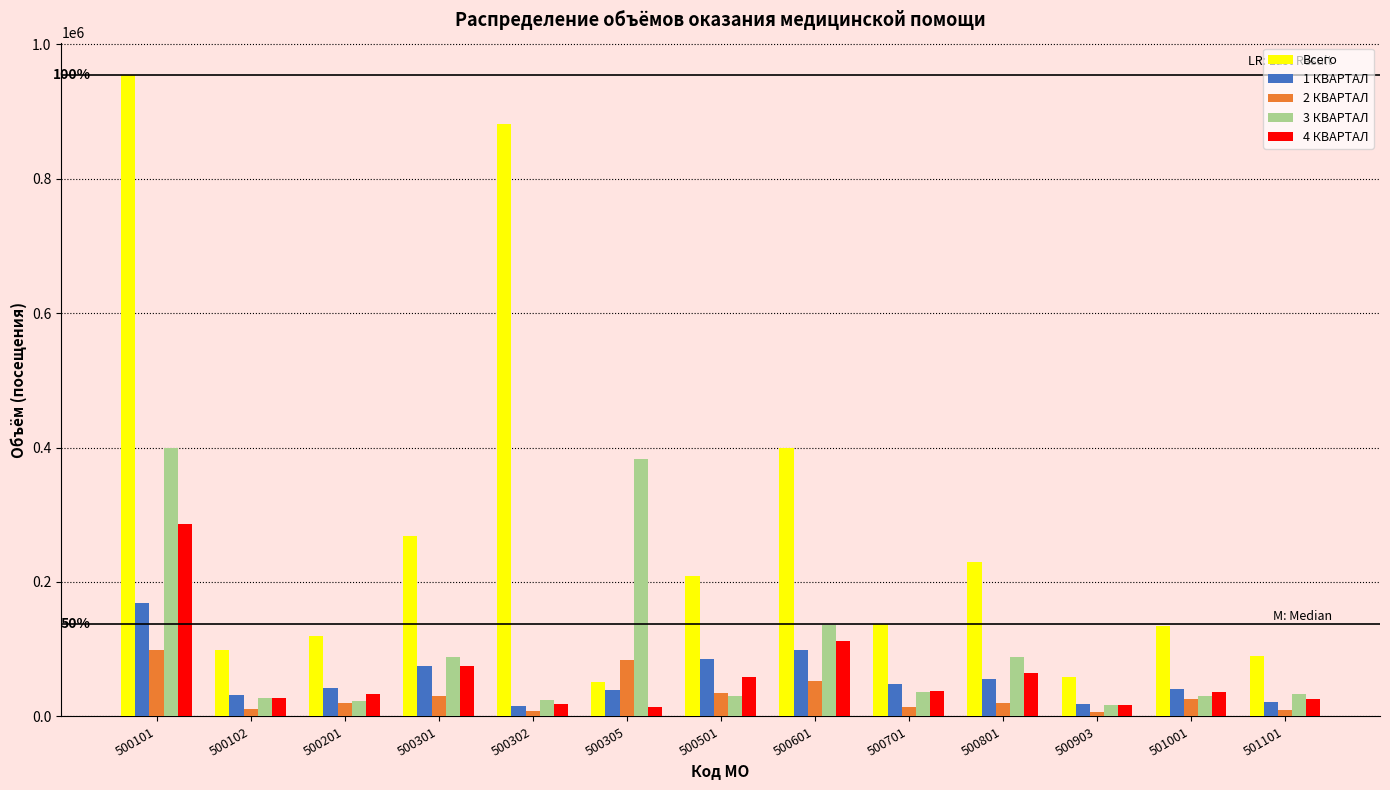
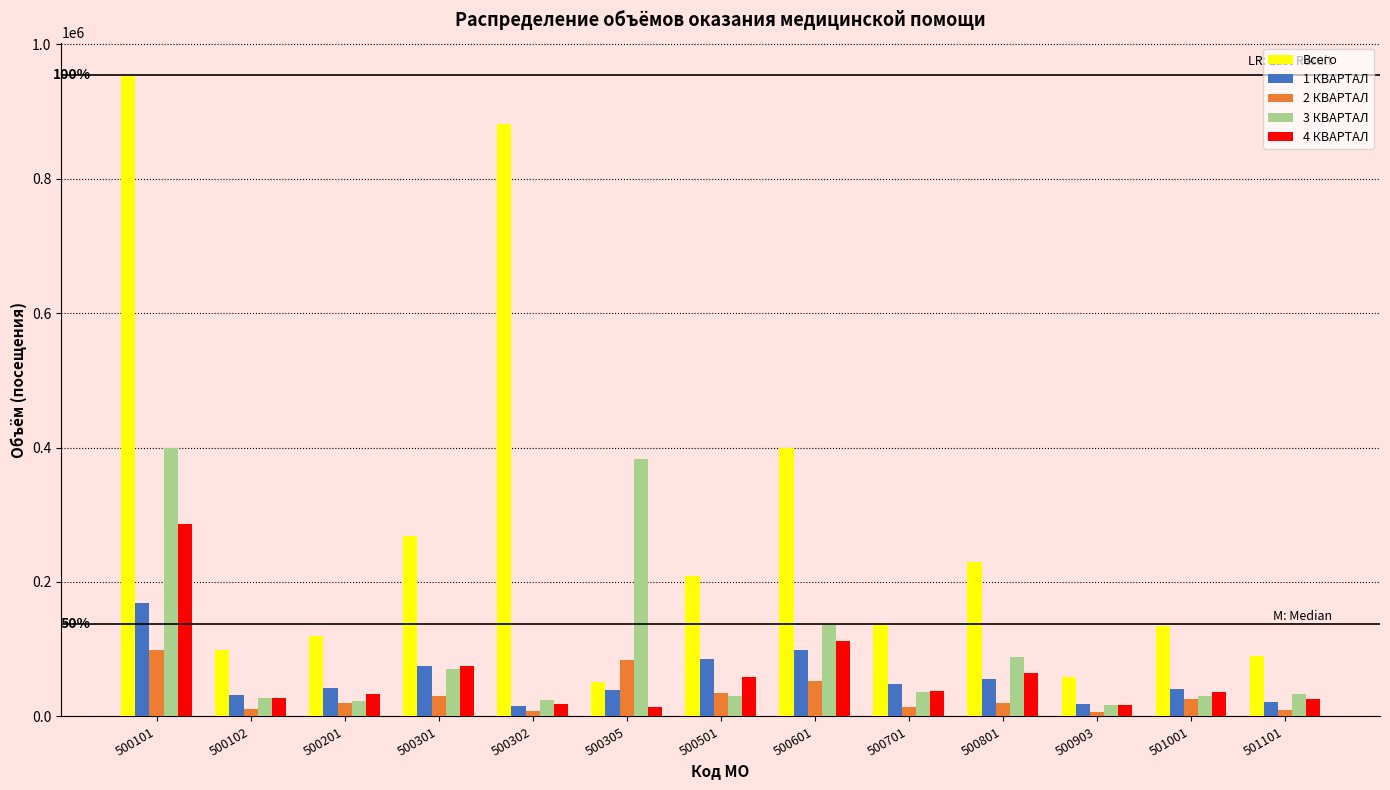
  {
    "Всего": {
      "500101": 950000,
      "500102": 100000,
      "500201": 120000,
      "500301": 270000,
      "500302": 880000,
      "500305": 50000,
      "500501": 210000,
      "500601": 400000,
      "500701": 140000,
      "500801": 230000,
      "500903": 60000,
      "501001": 130000,
      "501101": 90000
    },
    "1 КВАРТАЛ": {
      "500101": 170000,
      "500102": 30000,
      "500201": 40000,
      "500301": 70000,
      "500302": 20000,
      "500305": 40000,
      "500501": 90000,
      "500601": 100000,
      "500701": 50000,
      "500801": 60000,
      "500903": 20000,
      "501001": 40000,
      "501101": 20000
    },
    "2 КВАРТАЛ": {
      "500101": 100000,
      "500102": 10000,
      "500201": 20000,
      "500301": 30000,
      "500302": 10000,
      "500305": 80000,
      "500501": 40000,
      "500601": 50000,
      "500701": 10000,
      "500801": 20000,
      "500903": 10000,
      "501001": 30000,
      "501101": 10000
    },
    "3 КВАРТАЛ": {
      "500101": 400000,
      "500102": 30000,
      "500201": 20000,
-     "500301": 90000,
+     "500301": 70000,
      "500302": 30000,
      "500305": 380000,
      "500501": 30000,
      "500601": 140000,
      "500701": 40000,
      "500801": 90000,
      "500903": 20000,
      "501001": 30000,
      "501101": 30000
    },
    "4 КВАРТАЛ": {
      "500101": 290000,
      "500102": 30000,
      "500201": 30000,
      "500301": 80000,
      "500302": 20000,
      "500305": 10000,
      "500501": 60000,
      "500601": 110000,
      "500701": 40000,
      "500801": 60000,
      "500903": 20000,
      "501001": 40000,
      "501101": 30000
    }
  }
